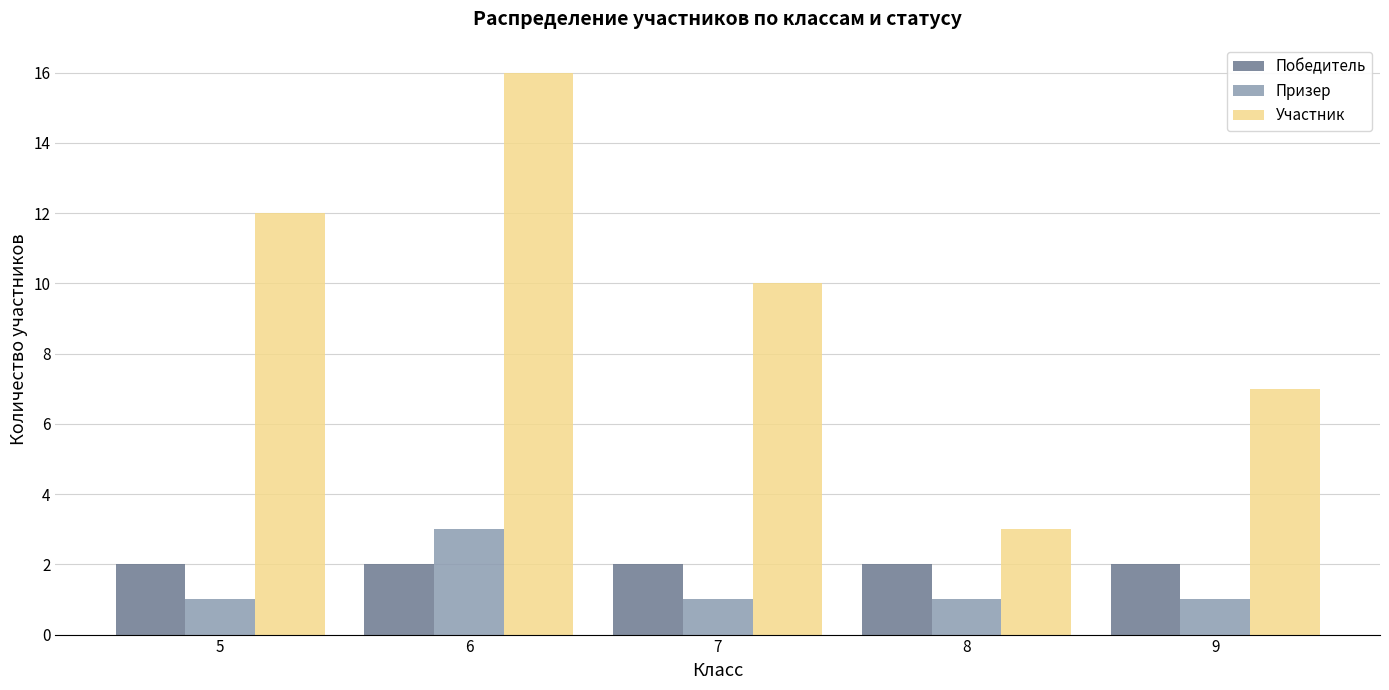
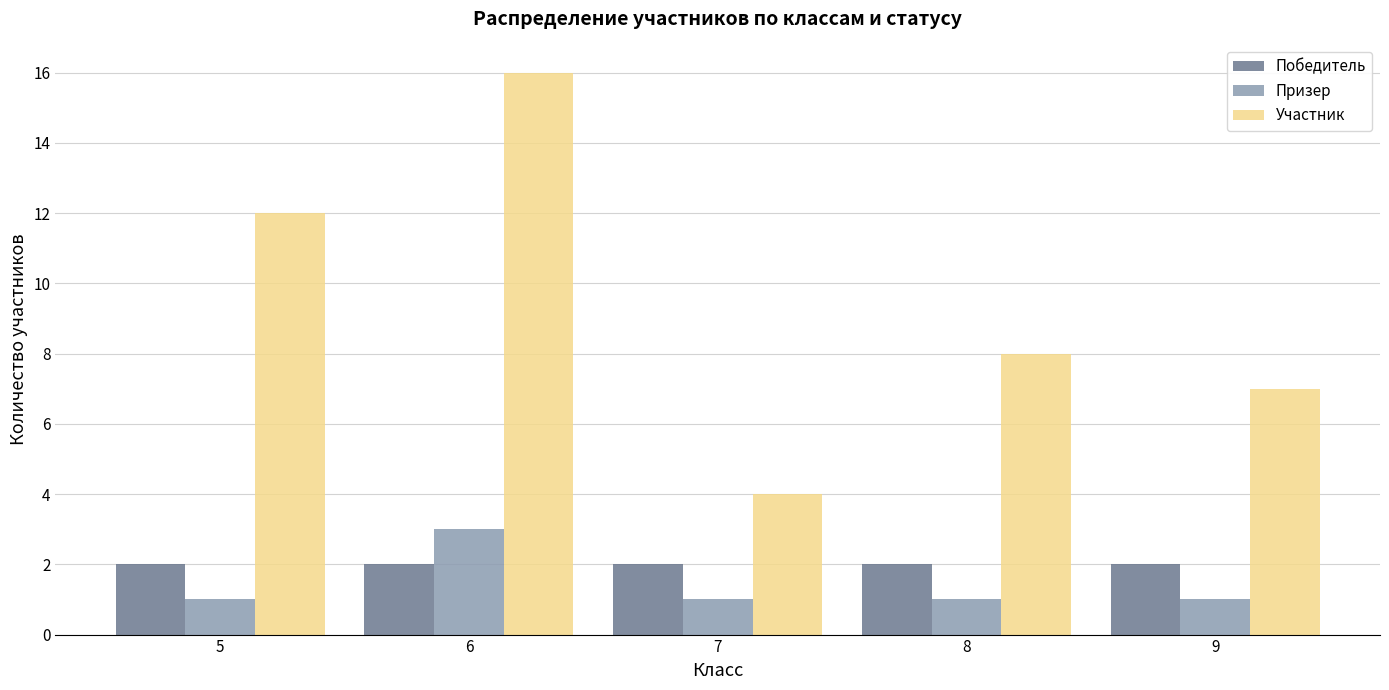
  {
    "Участник": {
      "5": 12,
      "6": 16,
-     "7": 10,
-     "8": 3,
+     "7": 4,
+     "8": 8,
      "9": 7
    }
  }
